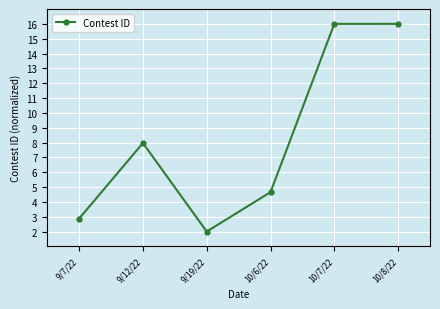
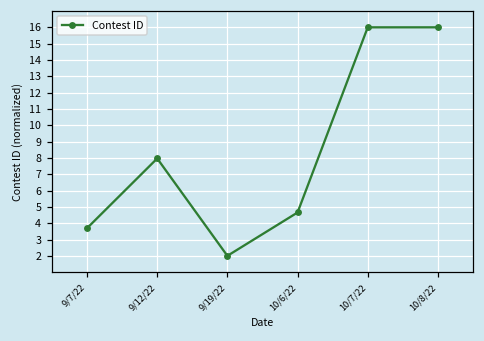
  {
-   "9/7/22": 2.9,
+   "9/7/22": 3.7,
    "9/12/22": 8.0,
    "9/19/22": 2.0,
    "10/6/22": 4.7,
    "10/7/22": 16.0,
    "10/8/22": 16.0
  }
